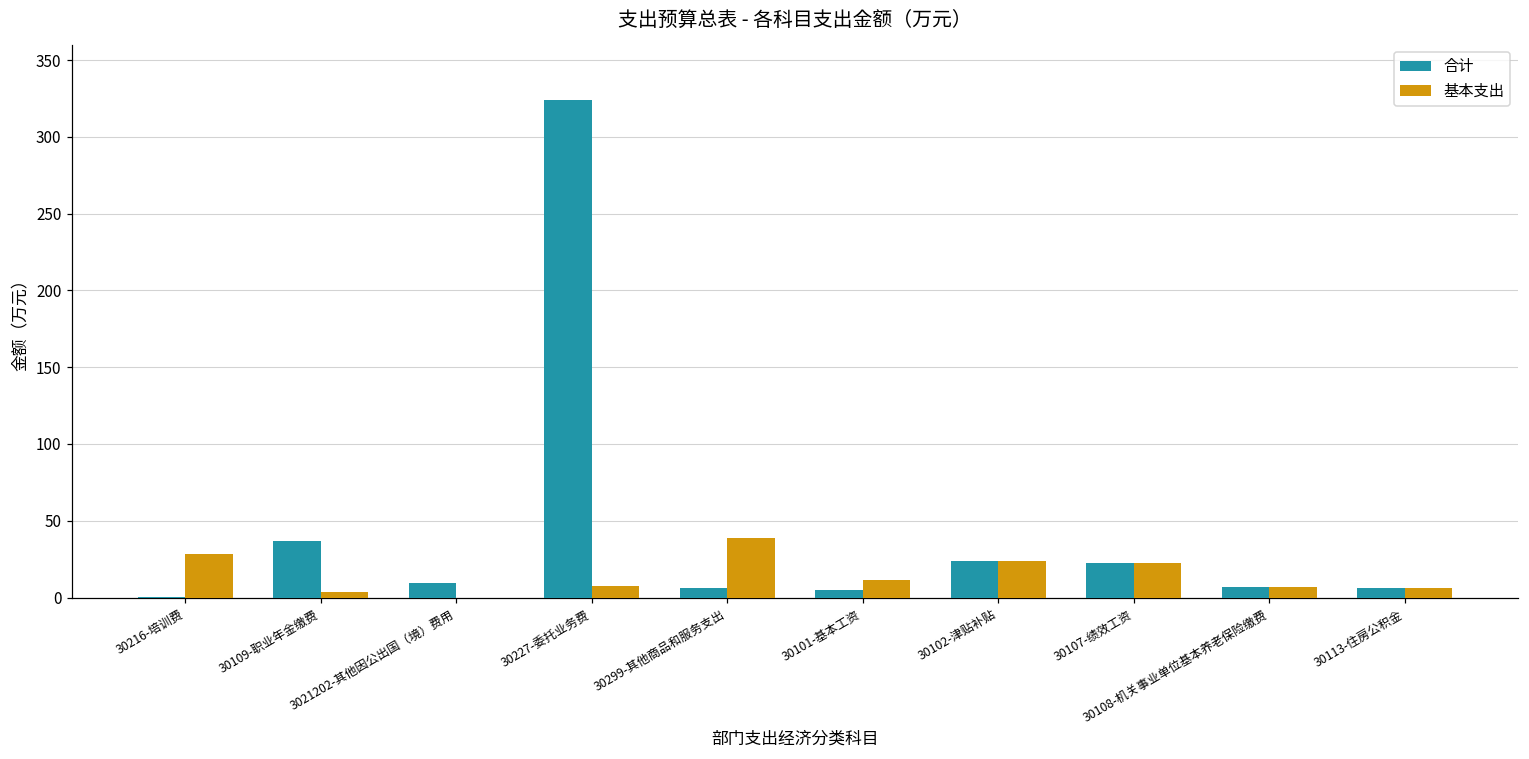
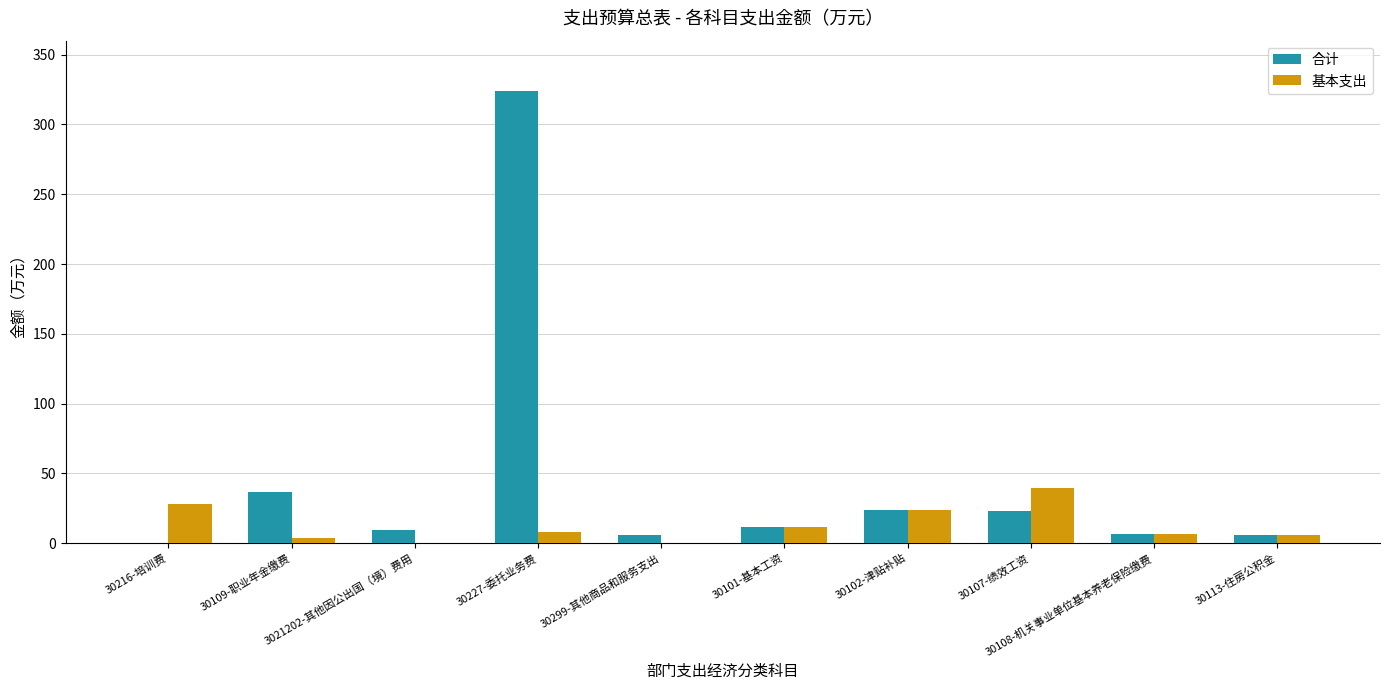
  {
    "合计": {
      "30109-职业年金缴费": 37,
      "3021202-其他因公出国（境）费用": 9,
      "30227-委托业务费": 324,
      "30299-其他商品和服务支出": 6,
-     "30101-基本工资": 5,
+     "30101-基本工资": 12,
      "30102-津贴补贴": 24,
      "30107-绩效工资": 23,
      "30108-机关事业单位基本养老保险缴费": 7,
      "30113-住房公积金": 6
    },
    "基本支出": {
      "30216-培训费": 28,
      "30109-职业年金缴费": 3,
      "3021202-其他因公出国（境）费用": 0,
      "30227-委托业务费": 8,
-     "30299-其他商品和服务支出": 39,
+     "30299-其他商品和服务支出": 0,
      "30101-基本工资": 12,
      "30102-津贴补贴": 24,
-     "30107-绩效工资": 23,
+     "30107-绩效工资": 40,
      "30108-机关事业单位基本养老保险缴费": 7,
      "30113-住房公积金": 6
    }
  }
